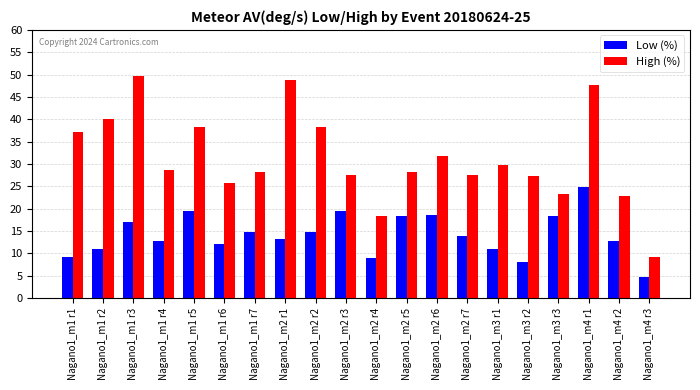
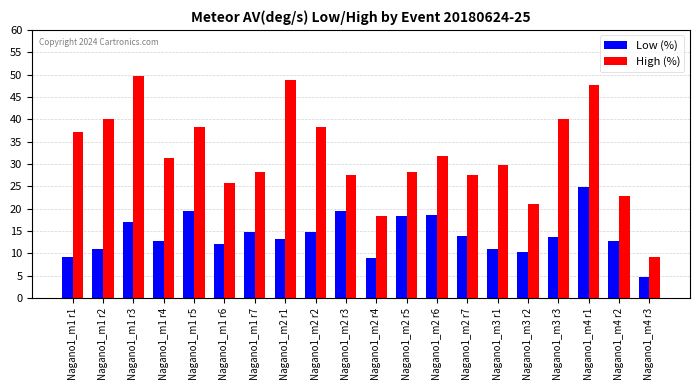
  {
    "Low (%)": {
      "Nagano1_m1 r1": 9,
      "Nagano1_m1 r2": 11,
      "Nagano1_m1 r3": 17,
      "Nagano1_m1 r4": 13,
      "Nagano1_m1 r5": 19,
      "Nagano1_m1 r6": 12,
      "Nagano1_m1 r7": 15,
      "Nagano1_m2 r1": 13,
      "Nagano1_m2 r2": 15,
      "Nagano1_m2 r3": 19,
      "Nagano1_m2 r4": 9,
      "Nagano1_m2 r5": 18,
      "Nagano1_m2 r6": 19,
      "Nagano1_m2 r7": 14,
      "Nagano1_m3 r1": 11,
-     "Nagano1_m3 r2": 8,
-     "Nagano1_m3 r3": 18,
+     "Nagano1_m3 r2": 10,
+     "Nagano1_m3 r3": 14,
      "Nagano1_m4 r1": 25,
      "Nagano1_m4 r2": 13,
      "Nagano1_m4 r3": 5
    },
    "High (%)": {
      "Nagano1_m1 r1": 37,
      "Nagano1_m1 r2": 40,
      "Nagano1_m1 r3": 50,
-     "Nagano1_m1 r4": 29,
+     "Nagano1_m1 r4": 31,
      "Nagano1_m1 r5": 38,
      "Nagano1_m1 r6": 26,
      "Nagano1_m1 r7": 28,
      "Nagano1_m2 r1": 49,
      "Nagano1_m2 r2": 38,
      "Nagano1_m2 r3": 28,
      "Nagano1_m2 r4": 18,
      "Nagano1_m2 r5": 28,
      "Nagano1_m2 r6": 32,
      "Nagano1_m2 r7": 28,
      "Nagano1_m3 r1": 30,
-     "Nagano1_m3 r2": 27,
-     "Nagano1_m3 r3": 23,
+     "Nagano1_m3 r2": 21,
+     "Nagano1_m3 r3": 40,
      "Nagano1_m4 r1": 48,
      "Nagano1_m4 r2": 23,
      "Nagano1_m4 r3": 9
    }
  }
